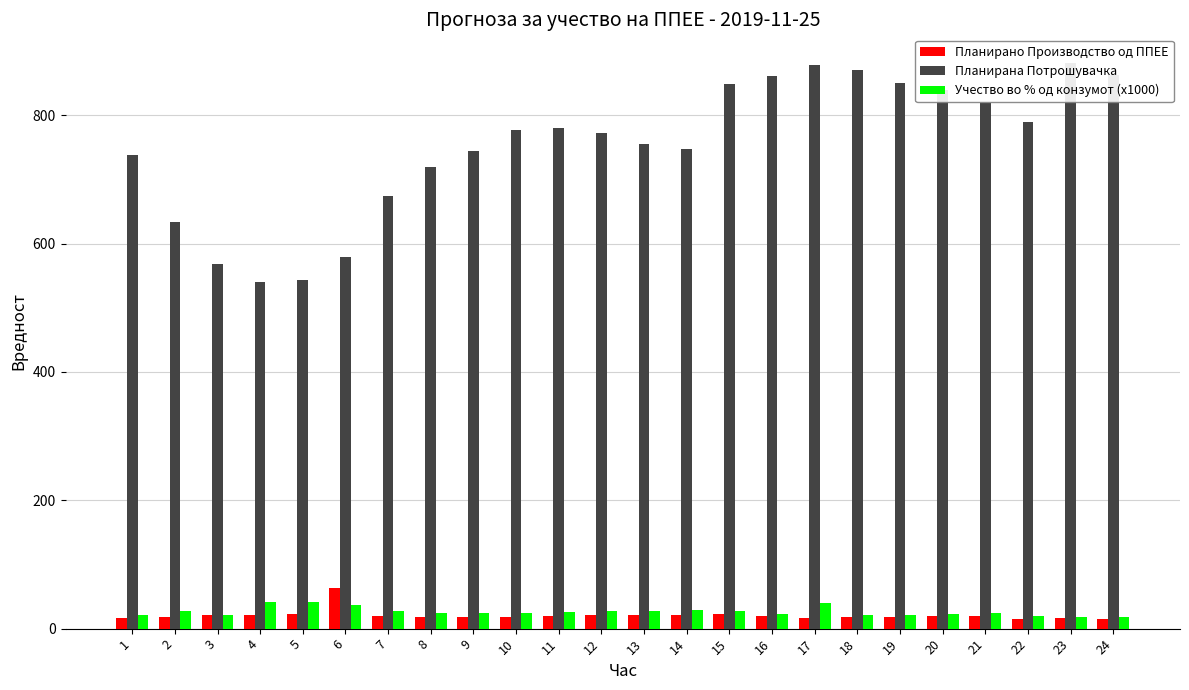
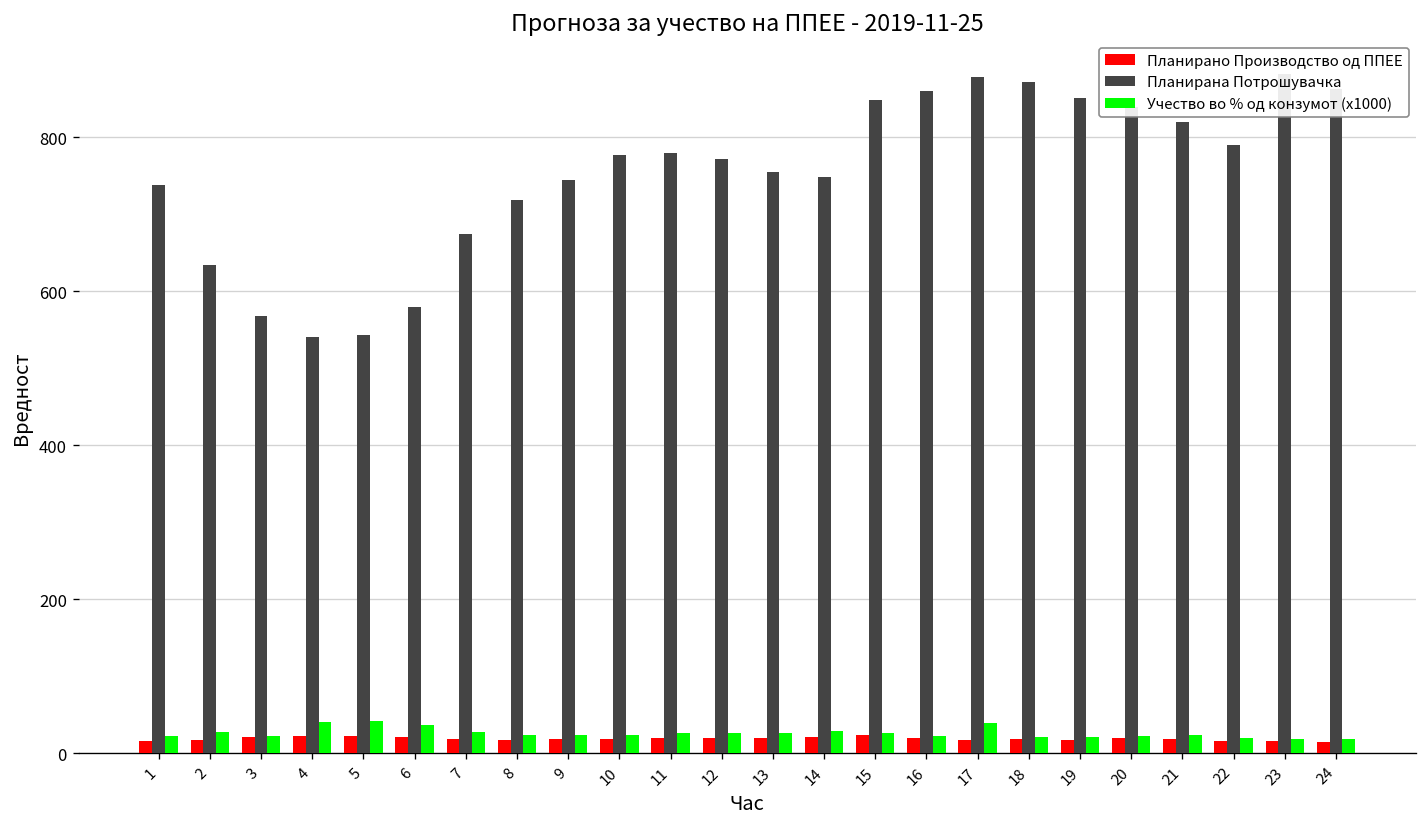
  {
    "Планирано Производство од ППЕЕ": {
      "1": 20,
      "2": 20,
      "3": 20,
      "4": 20,
      "5": 20,
-     "6": 60,
+     "6": 20,
      "7": 20,
      "8": 20,
      "9": 20,
      "10": 20,
      "11": 20,
      "12": 20,
      "13": 20,
      "14": 20,
      "15": 20,
      "16": 20,
      "17": 20,
      "18": 20,
      "19": 20,
      "20": 20,
      "21": 20,
      "22": 20,
      "23": 20,
      "24": 20
    },
    "Планирана Потрошувачка": {
      "1": 740,
      "2": 630,
      "3": 570,
      "4": 540,
      "5": 540,
      "6": 580,
      "7": 670,
      "8": 720,
      "9": 740,
      "10": 780,
      "11": 780,
      "12": 770,
      "13": 760,
      "14": 750,
      "15": 850,
      "16": 860,
      "17": 880,
      "18": 870,
      "19": 850,
      "21": 820,
      "22": 790
    },
    "Учество во % од конзумот (x1000)": {
      "1": 20,
      "2": 30,
      "3": 20,
      "4": 40,
      "5": 40,
      "6": 40,
      "7": 30,
      "8": 20,
      "9": 20,
      "10": 20,
      "11": 30,
      "12": 30,
      "13": 30,
      "14": 30,
      "15": 30,
      "16": 20,
      "17": 40,
      "18": 20,
      "19": 20,
      "20": 20,
      "21": 20,
      "22": 20,
      "23": 20,
      "24": 20
    }
  }
